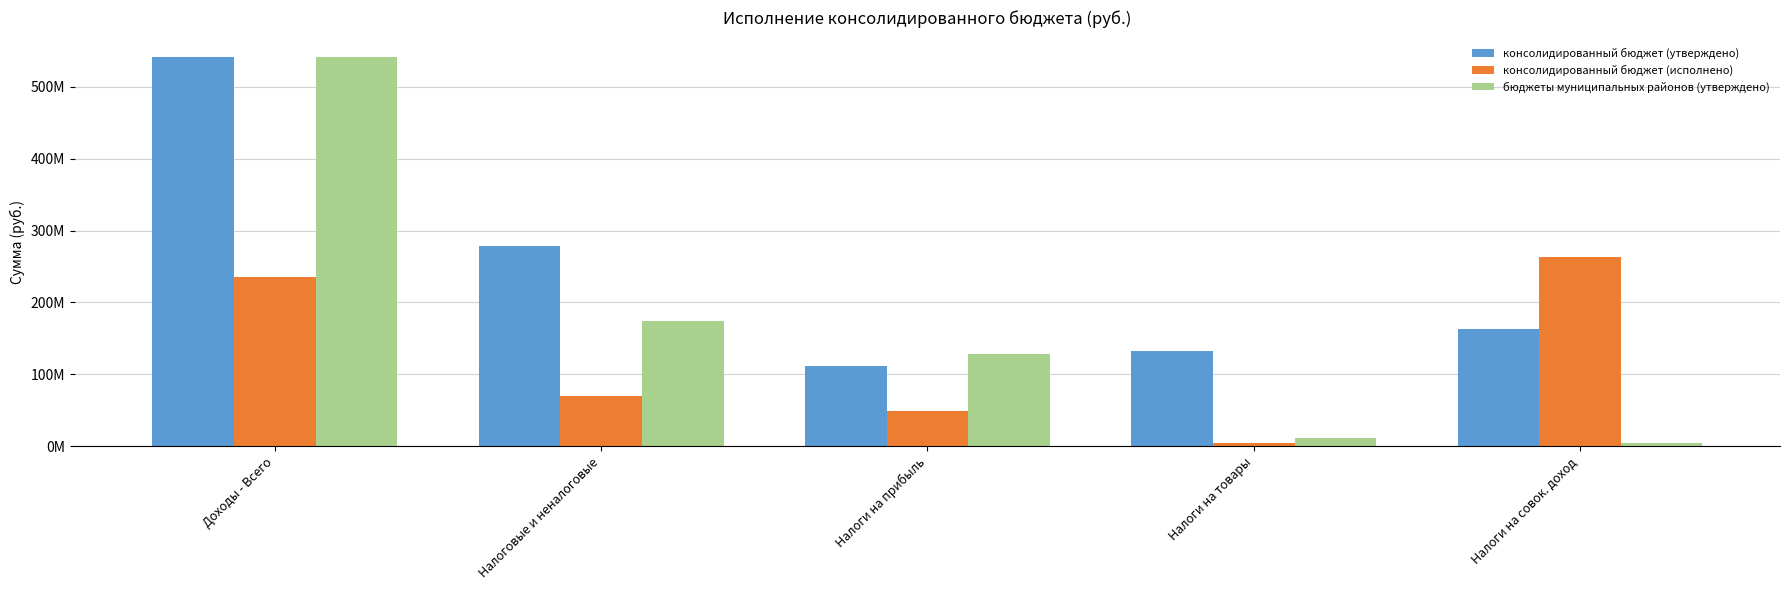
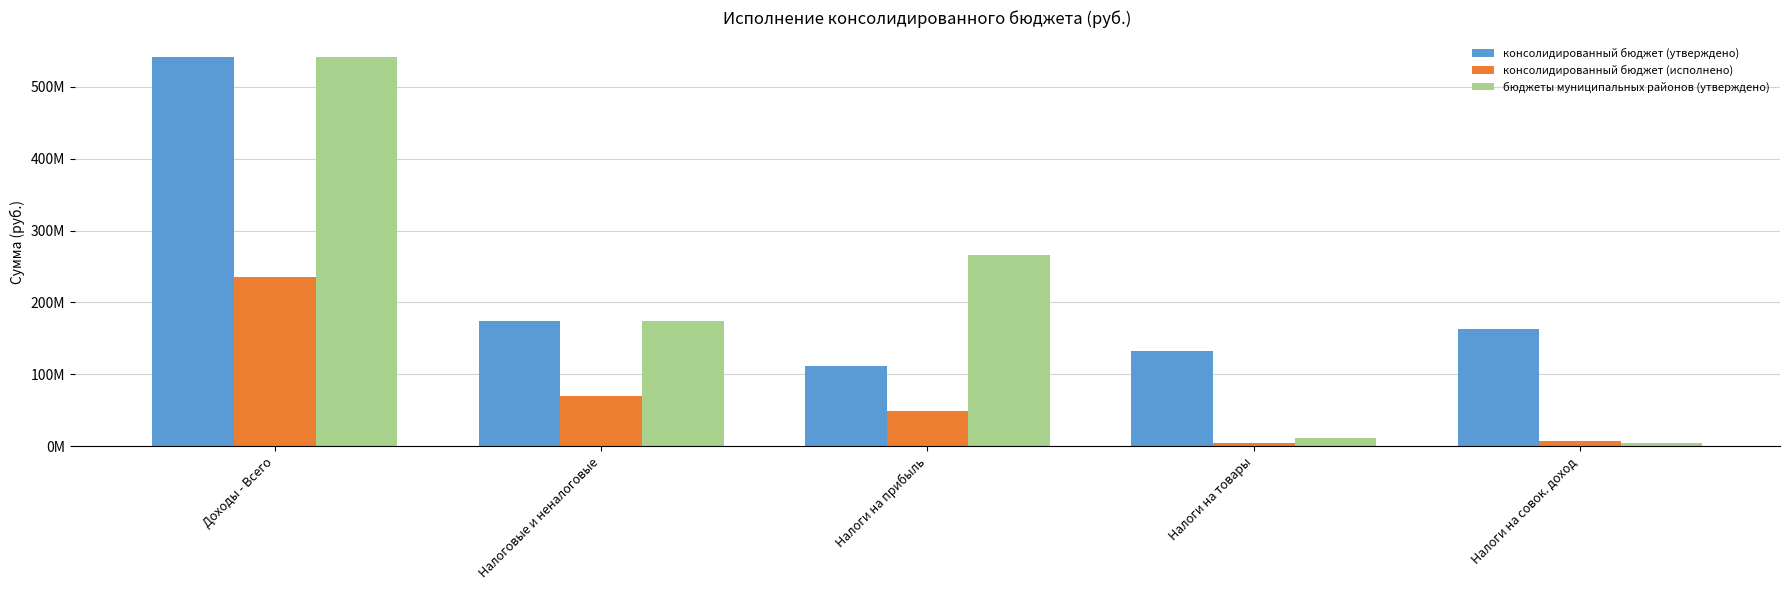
  {
    "консолидированный бюджет (утверждено)": {
      "Доходы - Всего": 540000000,
-     "Налоговые и неналоговые": 280000000,
+     "Налоговые и неналоговые": 170000000,
      "Налоги на прибыль": 110000000,
      "Налоги на товары": 130000000,
      "Налоги на совок. доход": 160000000
    },
    "консолидированный бюджет (исполнено)": {
      "Доходы - Всего": 230000000,
      "Налоговые и неналоговые": 70000000,
      "Налоги на прибыль": 50000000,
      "Налоги на товары": 0,
-     "Налоги на совок. доход": 260000000
+     "Налоги на совок. доход": 10000000
    },
    "бюджеты муниципальных районов (утверждено)": {
      "Доходы - Всего": 540000000,
      "Налоговые и неналоговые": 170000000,
-     "Налоги на прибыль": 130000000,
+     "Налоги на прибыль": 270000000,
      "Налоги на товары": 10000000,
      "Налоги на совок. доход": 0
    }
  }
